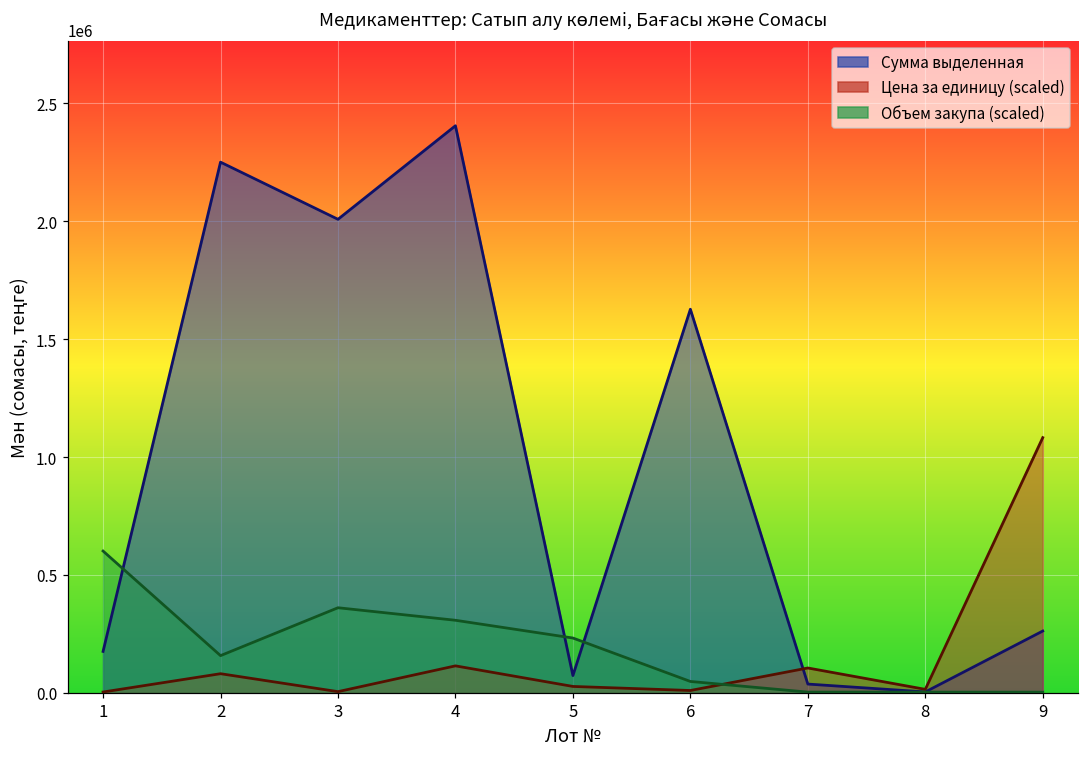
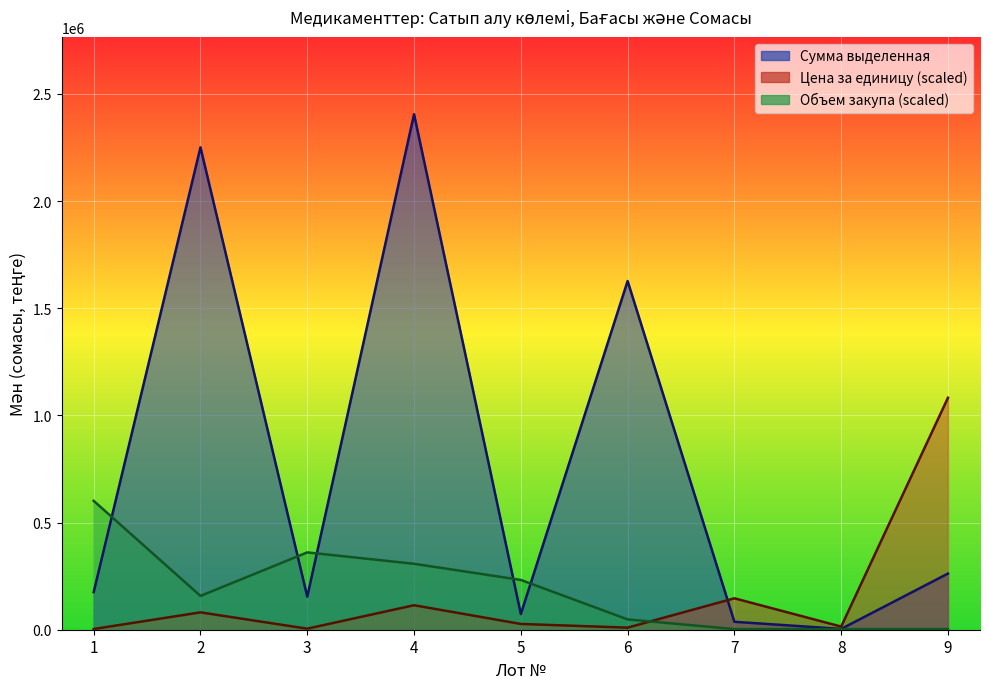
  {
    "Сумма выделенная": {
      "1": 180000,
      "2": 2250000,
-     "3": 2010000,
+     "3": 150000,
      "4": 2410000,
      "5": 70000,
      "6": 1630000,
      "7": 40000,
      "9": 260000
    },
    "Цена за единицу (scaled)": {
      "1": 0,
      "2": 80000,
      "3": 0,
      "4": 110000,
      "5": 30000,
      "6": 10000,
-     "7": 110000,
+     "7": 150000,
      "9": 1080000
    },
    "Объем закупа (scaled)": {
      "1": 600000,
      "2": 160000,
      "3": 360000,
      "4": 310000,
      "5": 230000,
      "6": 50000,
      "7": 0,
      "9": 0
    }
  }
